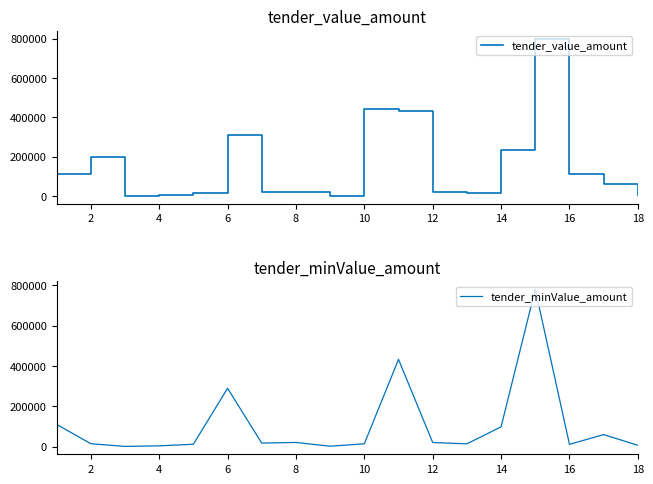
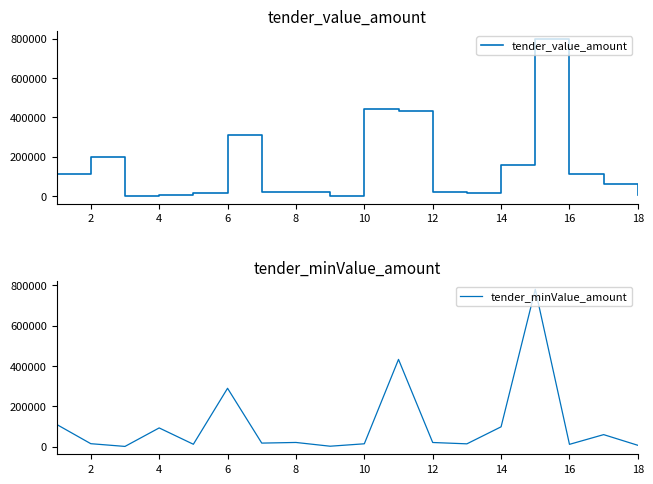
  {
    "tender_value_amount": {
      "2": 200000,
      "4": 10000,
      "6": 310000,
      "8": 20000,
      "10": 440000,
      "12": 20000,
-     "14": 230000,
+     "14": 160000,
      "16": 110000,
      "18": 10000
    },
    "tender_minValue_amount": {
      "2": 20000,
-     "4": 10000,
+     "4": 90000,
      "6": 290000,
      "8": 20000,
      "10": 20000,
      "12": 20000,
      "14": 100000,
      "16": 10000,
      "18": 10000
    }
  }
